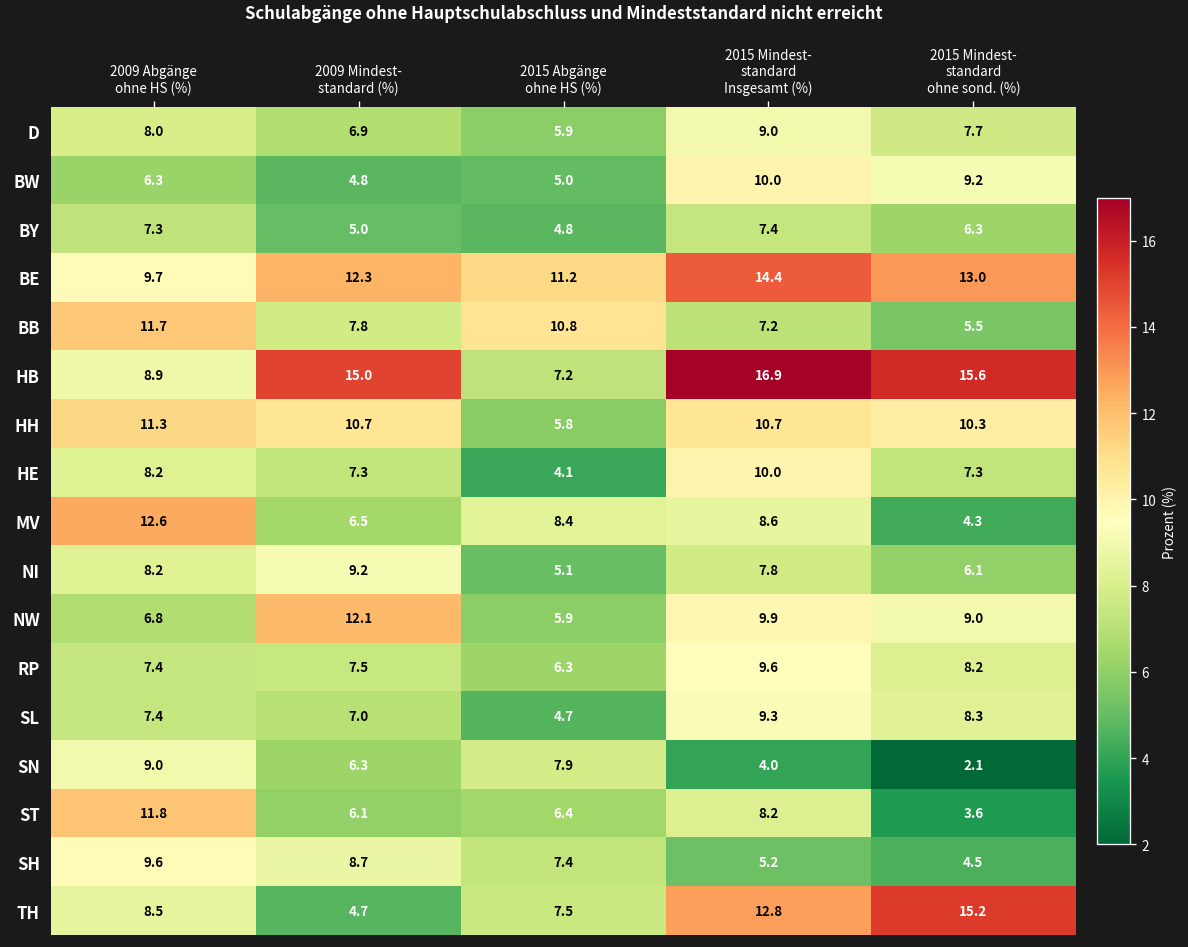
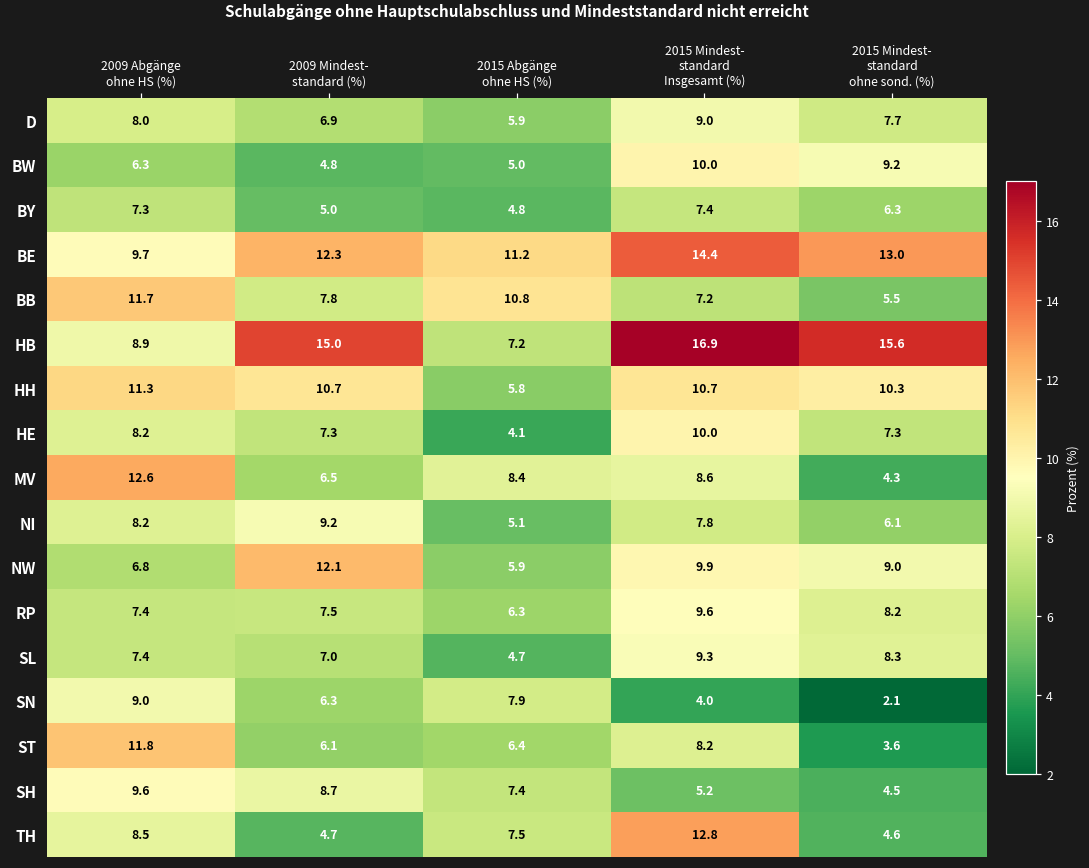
  {
    "D": {
      "2009 Abgänge ohne HS (%)": 8.0,
      "2009 Mindest- standard (%)": 6.9,
      "2015 Abgänge ohne HS (%)": 5.9,
      "2015 Mindest- standard Insgesamt (%)": 9.0,
      "2015 Mindest- standard ohne sond. (%)": 7.7
    },
    "BW": {
      "2009 Abgänge ohne HS (%)": 6.3,
      "2009 Mindest- standard (%)": 4.8,
      "2015 Abgänge ohne HS (%)": 5.0,
      "2015 Mindest- standard Insgesamt (%)": 10.0,
      "2015 Mindest- standard ohne sond. (%)": 9.2
    },
    "BY": {
      "2009 Abgänge ohne HS (%)": 7.3,
      "2009 Mindest- standard (%)": 5.0,
      "2015 Abgänge ohne HS (%)": 4.8,
      "2015 Mindest- standard Insgesamt (%)": 7.4,
      "2015 Mindest- standard ohne sond. (%)": 6.3
    },
    "BE": {
      "2009 Abgänge ohne HS (%)": 9.7,
      "2009 Mindest- standard (%)": 12.3,
      "2015 Abgänge ohne HS (%)": 11.2,
      "2015 Mindest- standard Insgesamt (%)": 14.4,
      "2015 Mindest- standard ohne sond. (%)": 13.0
    },
    "BB": {
      "2009 Abgänge ohne HS (%)": 11.7,
      "2009 Mindest- standard (%)": 7.8,
      "2015 Abgänge ohne HS (%)": 10.8,
      "2015 Mindest- standard Insgesamt (%)": 7.2,
      "2015 Mindest- standard ohne sond. (%)": 5.5
    },
    "HB": {
      "2009 Abgänge ohne HS (%)": 8.9,
      "2009 Mindest- standard (%)": 15.0,
      "2015 Abgänge ohne HS (%)": 7.2,
      "2015 Mindest- standard Insgesamt (%)": 16.9,
      "2015 Mindest- standard ohne sond. (%)": 15.6
    },
    "HH": {
      "2009 Abgänge ohne HS (%)": 11.3,
      "2009 Mindest- standard (%)": 10.7,
      "2015 Abgänge ohne HS (%)": 5.8,
      "2015 Mindest- standard Insgesamt (%)": 10.7,
      "2015 Mindest- standard ohne sond. (%)": 10.3
    },
    "HE": {
      "2009 Abgänge ohne HS (%)": 8.2,
      "2009 Mindest- standard (%)": 7.3,
      "2015 Abgänge ohne HS (%)": 4.1,
      "2015 Mindest- standard Insgesamt (%)": 10.0,
      "2015 Mindest- standard ohne sond. (%)": 7.3
    },
    "MV": {
      "2009 Abgänge ohne HS (%)": 12.6,
      "2009 Mindest- standard (%)": 6.5,
      "2015 Abgänge ohne HS (%)": 8.4,
      "2015 Mindest- standard Insgesamt (%)": 8.6,
      "2015 Mindest- standard ohne sond. (%)": 4.3
    },
    "NI": {
      "2009 Abgänge ohne HS (%)": 8.2,
      "2009 Mindest- standard (%)": 9.2,
      "2015 Abgänge ohne HS (%)": 5.1,
      "2015 Mindest- standard Insgesamt (%)": 7.8,
      "2015 Mindest- standard ohne sond. (%)": 6.1
    },
    "NW": {
      "2009 Abgänge ohne HS (%)": 6.8,
      "2009 Mindest- standard (%)": 12.1,
      "2015 Abgänge ohne HS (%)": 5.9,
      "2015 Mindest- standard Insgesamt (%)": 9.9,
      "2015 Mindest- standard ohne sond. (%)": 9.0
    },
    "RP": {
      "2009 Abgänge ohne HS (%)": 7.4,
      "2009 Mindest- standard (%)": 7.5,
      "2015 Abgänge ohne HS (%)": 6.3,
      "2015 Mindest- standard Insgesamt (%)": 9.6,
      "2015 Mindest- standard ohne sond. (%)": 8.2
    },
    "SL": {
      "2009 Abgänge ohne HS (%)": 7.4,
      "2009 Mindest- standard (%)": 7.0,
      "2015 Abgänge ohne HS (%)": 4.7,
      "2015 Mindest- standard Insgesamt (%)": 9.3,
      "2015 Mindest- standard ohne sond. (%)": 8.3
    },
    "SN": {
      "2009 Abgänge ohne HS (%)": 9.0,
      "2009 Mindest- standard (%)": 6.3,
      "2015 Abgänge ohne HS (%)": 7.9,
      "2015 Mindest- standard Insgesamt (%)": 4.0,
      "2015 Mindest- standard ohne sond. (%)": 2.1
    },
    "ST": {
      "2009 Abgänge ohne HS (%)": 11.8,
      "2009 Mindest- standard (%)": 6.1,
      "2015 Abgänge ohne HS (%)": 6.4,
      "2015 Mindest- standard Insgesamt (%)": 8.2,
      "2015 Mindest- standard ohne sond. (%)": 3.6
    },
    "SH": {
      "2009 Abgänge ohne HS (%)": 9.6,
      "2009 Mindest- standard (%)": 8.7,
      "2015 Abgänge ohne HS (%)": 7.4,
      "2015 Mindest- standard Insgesamt (%)": 5.2,
      "2015 Mindest- standard ohne sond. (%)": 4.5
    },
    "TH": {
      "2009 Abgänge ohne HS (%)": 8.5,
      "2009 Mindest- standard (%)": 4.7,
      "2015 Abgänge ohne HS (%)": 7.5,
      "2015 Mindest- standard Insgesamt (%)": 12.8,
-     "2015 Mindest- standard ohne sond. (%)": 15.2
+     "2015 Mindest- standard ohne sond. (%)": 4.6
    }
  }
